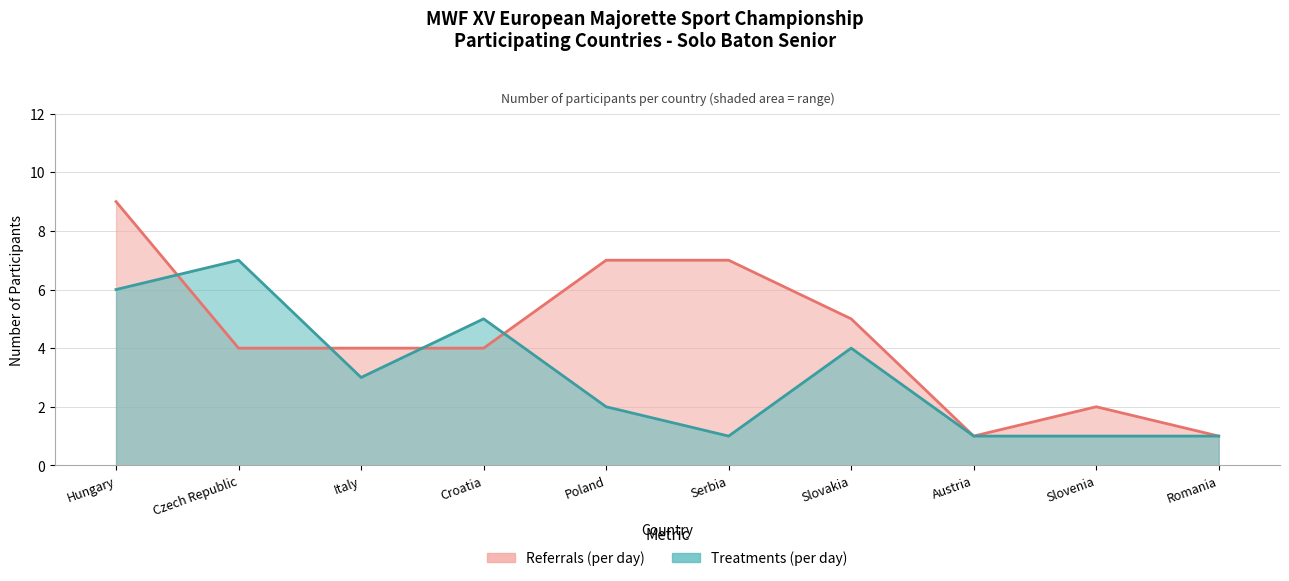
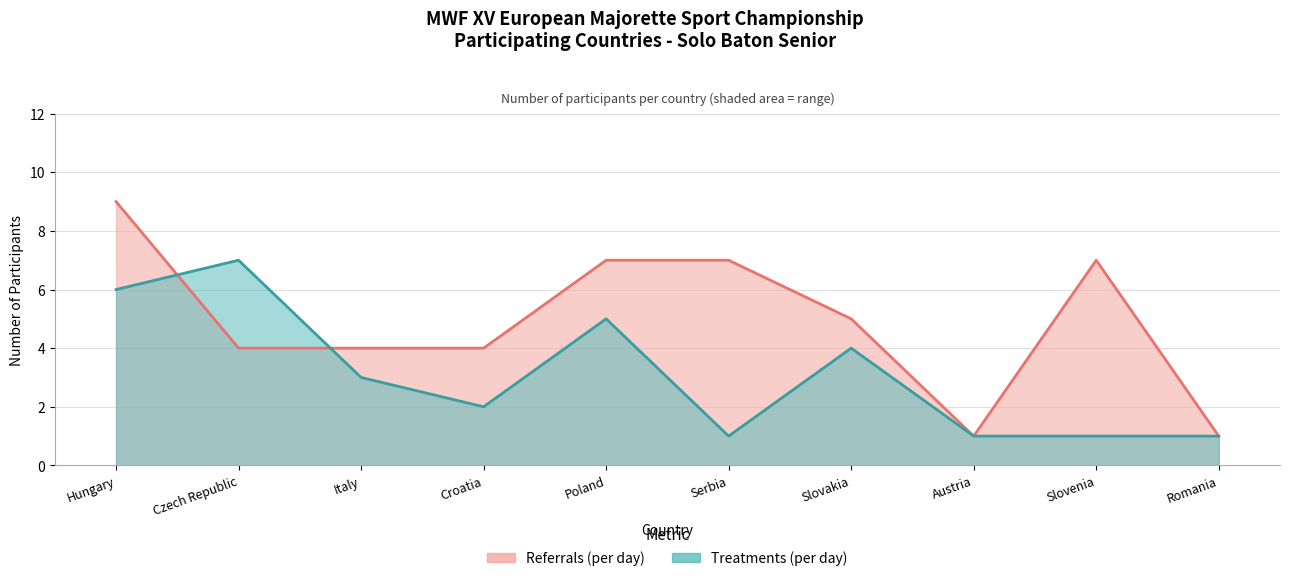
  {
    "Referrals (per day)": {
      "Hungary": 9,
      "Czech Republic": 4,
      "Italy": 4,
      "Croatia": 4,
      "Poland": 7,
      "Serbia": 7,
      "Slovakia": 5,
-     "Slovenia": 2
+     "Slovenia": 7
    },
    "Treatments (per day)": {
      "Hungary": 6,
      "Czech Republic": 7,
      "Italy": 3,
-     "Croatia": 5,
-     "Poland": 2,
+     "Croatia": 2,
+     "Poland": 5,
      "Serbia": 1,
      "Slovakia": 4,
      "Slovenia": 1
    }
  }
